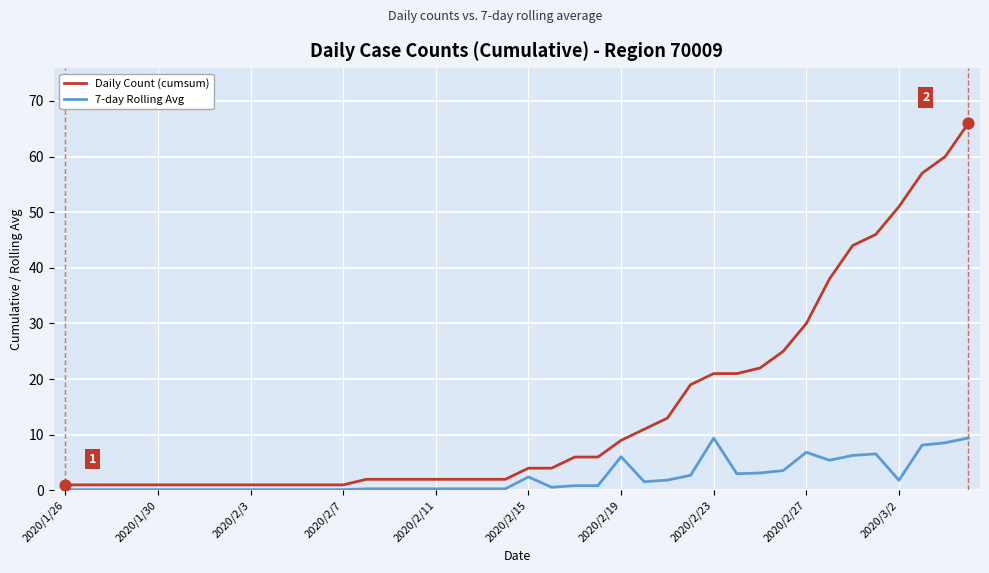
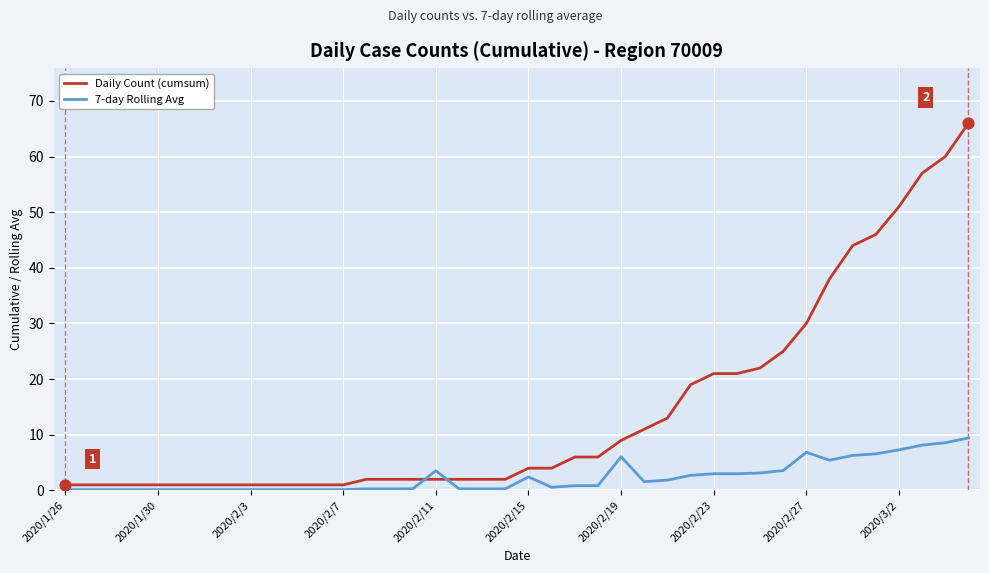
  {
    "7-day Rolling Avg": {
      "2020/1/26": 0,
      "2020/1/30": 0,
      "2020/2/3": 0,
      "2020/2/7": 0,
-     "2020/2/11": 0,
+     "2020/2/11": 4,
      "2020/2/15": 2,
      "2020/2/19": 6,
-     "2020/2/23": 9,
+     "2020/2/23": 3,
      "2020/2/27": 7,
-     "2020/3/2": 2
+     "2020/3/2": 7
    }
  }
